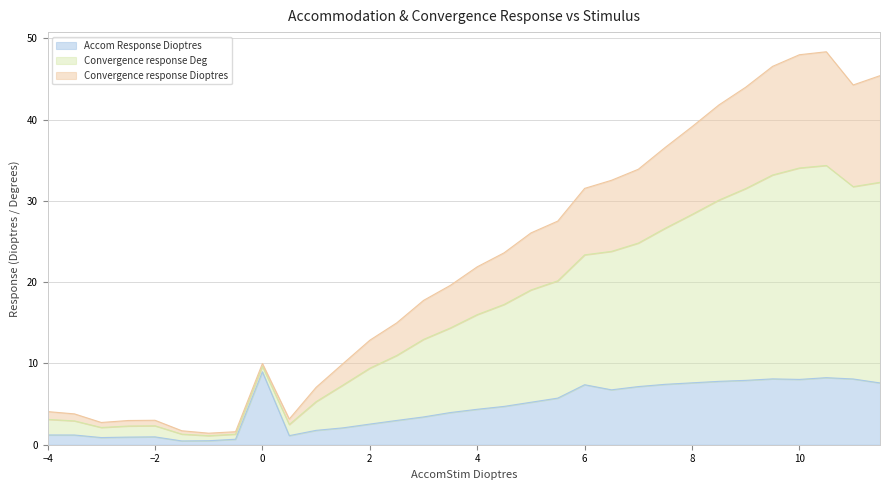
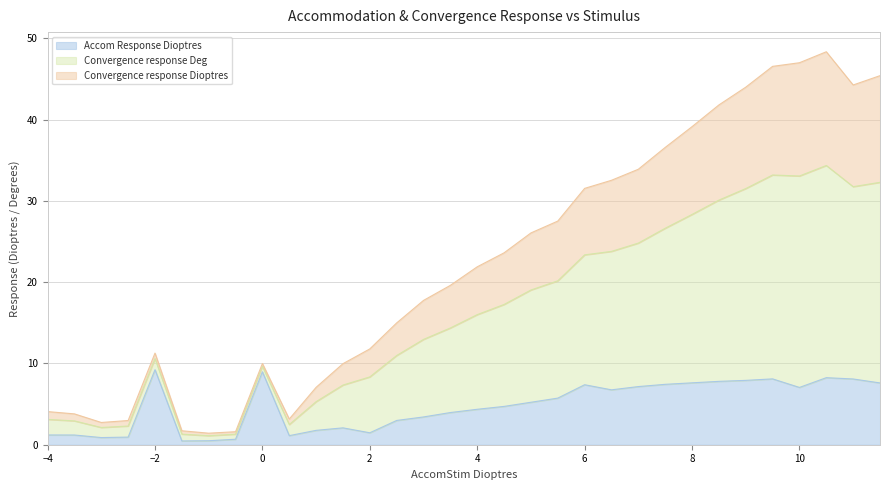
  {
    "Accom Response Dioptres": {
      "−4": 1,
-     "−2": 1,
+     "−2": 9,
      "0": 9,
-     "2": 3,
+     "2": 1,
      "4": 4,
      "6": 7,
      "8": 8,
-     "10": 8
+     "10": 7
    }
  }
